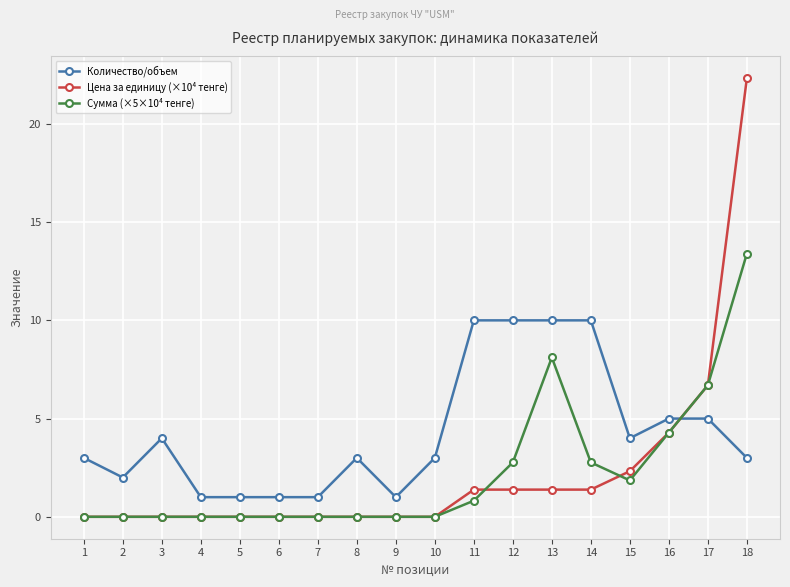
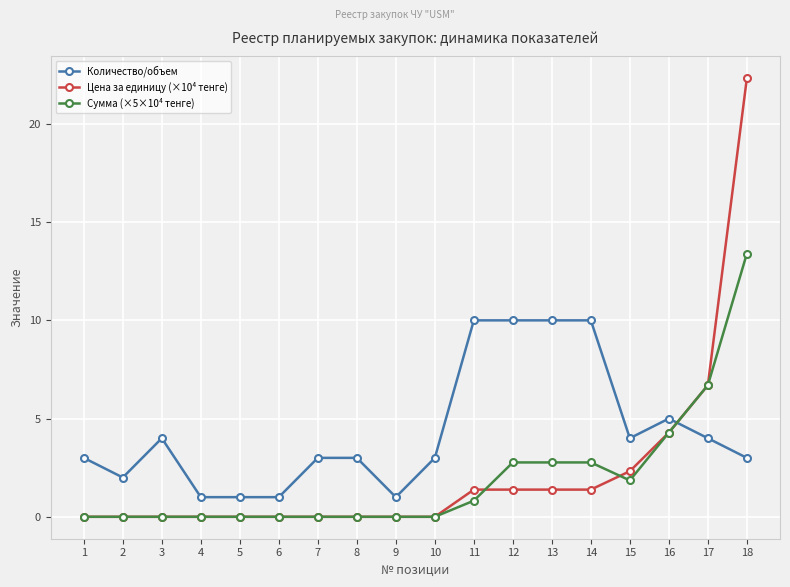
  {
    "Количество/объем": {
      "1": 3,
      "2": 2,
      "3": 4,
      "4": 1,
      "5": 1,
      "6": 1,
-     "7": 1,
+     "7": 3,
      "8": 3,
      "9": 1,
      "10": 3,
      "11": 10,
      "12": 10,
      "13": 10,
      "14": 10,
      "15": 4,
      "16": 5,
-     "17": 5,
+     "17": 4,
      "18": 3
    },
    "Цена за единицу (×10⁴ тенге)": {
      "11": 1.4,
      "12": 1.4,
      "13": 1.4,
      "14": 1.4,
      "15": 2.3,
      "18": 22.3
    },
    "Сумма (×5×10⁴ тенге)": {
      "11": 0.8,
      "12": 2.8,
-     "13": 8.1,
+     "13": 2.8,
      "14": 2.8,
      "15": 1.9,
      "18": 13.4
    }
  }
